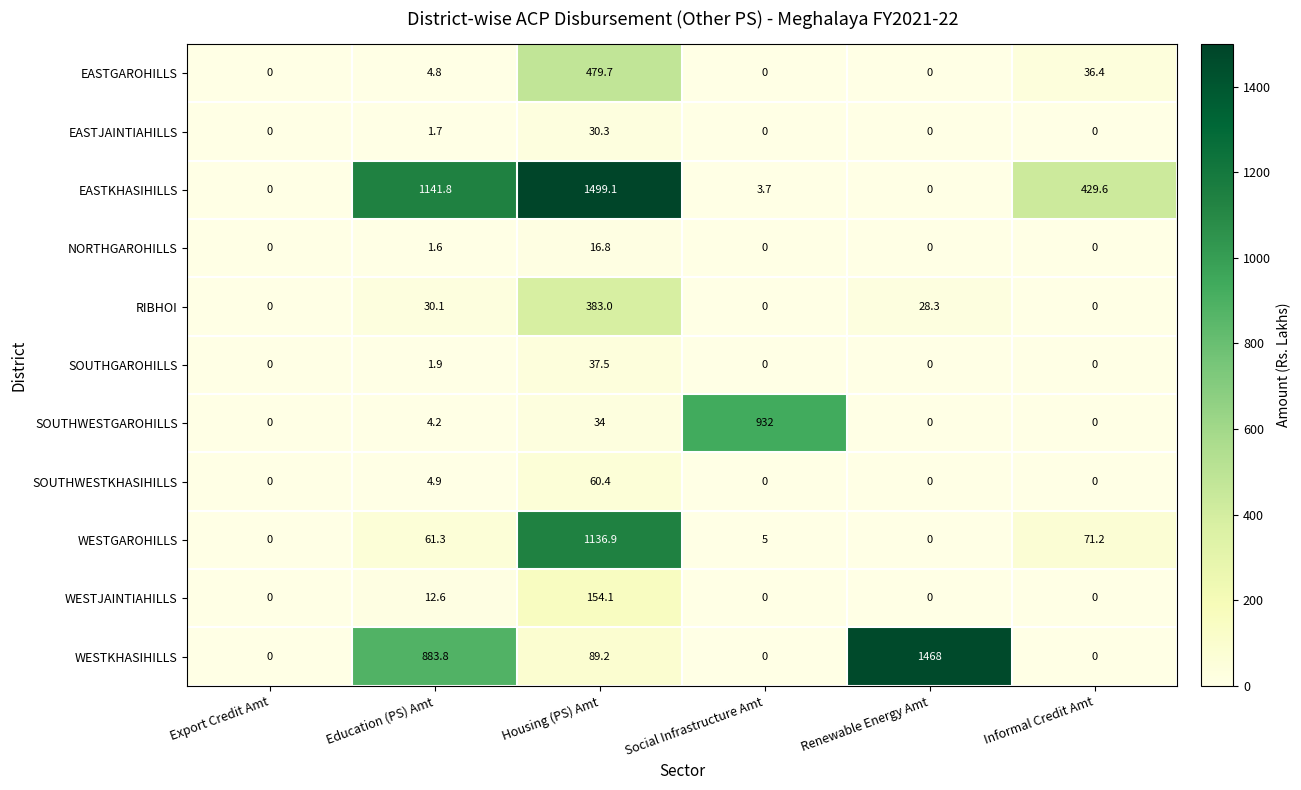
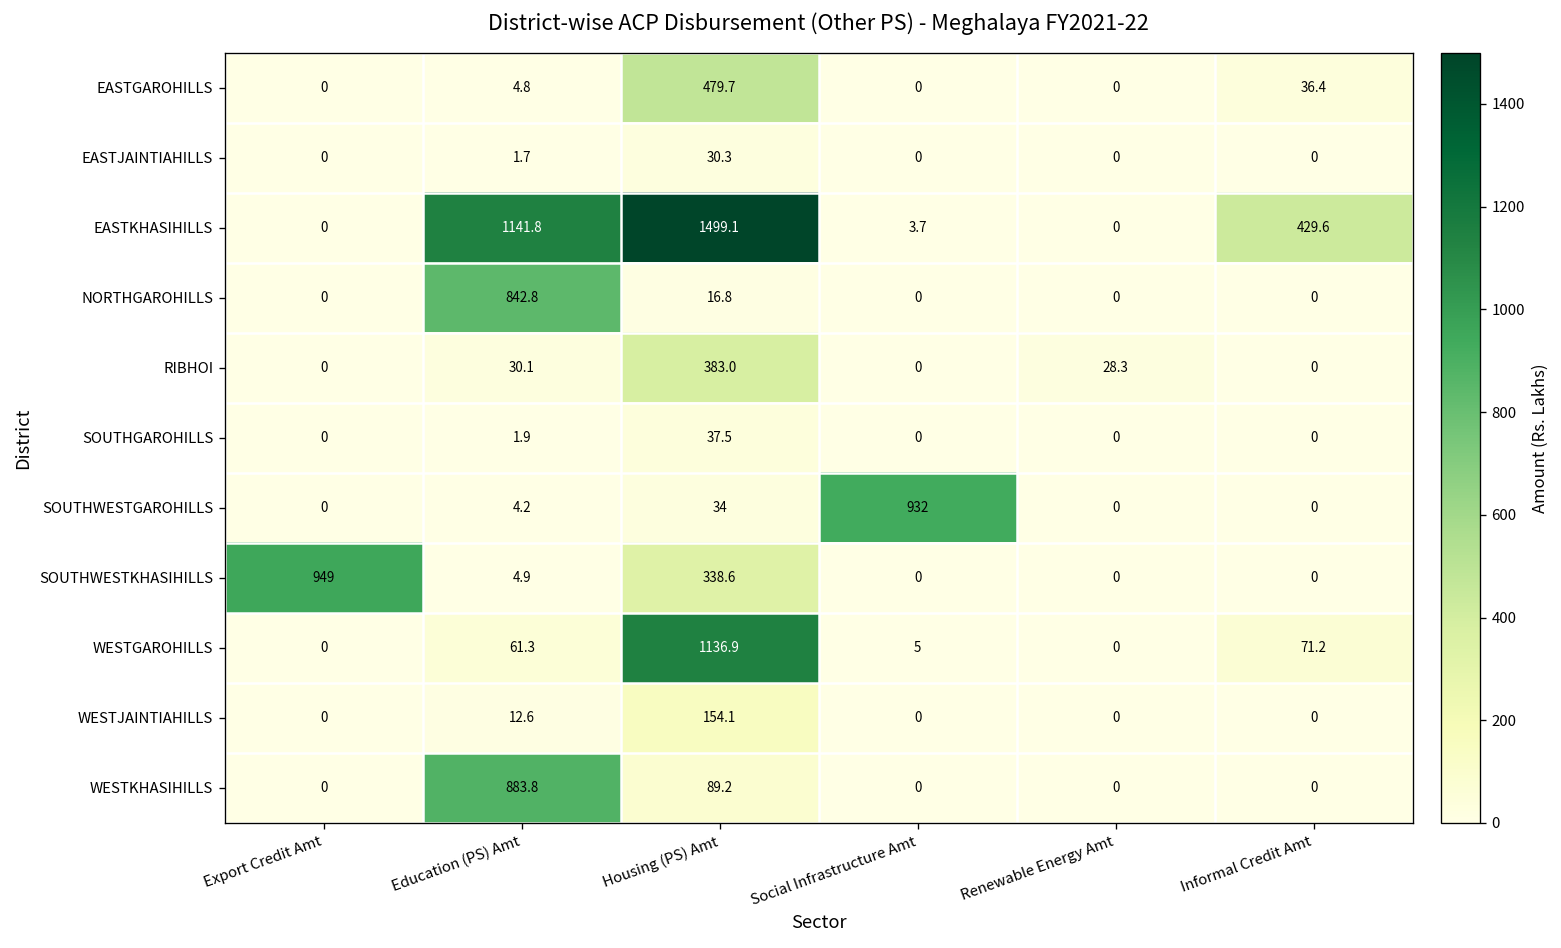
  {
    "EASTGAROHILLS": {
      "Export Credit Amt": 0,
      "Education (PS) Amt": 4.8,
      "Housing (PS) Amt": 479.7,
      "Social Infrastructure Amt": 0,
      "Renewable Energy Amt": 0,
      "Informal Credit Amt": 36.4
    },
    "EASTJAINTIAHILLS": {
      "Export Credit Amt": 0,
      "Education (PS) Amt": 1.7,
      "Housing (PS) Amt": 30.3,
      "Social Infrastructure Amt": 0,
      "Renewable Energy Amt": 0,
      "Informal Credit Amt": 0
    },
    "EASTKHASIHILLS": {
      "Export Credit Amt": 0,
      "Education (PS) Amt": 1141.8,
      "Housing (PS) Amt": 1499.1,
      "Social Infrastructure Amt": 3.7,
      "Renewable Energy Amt": 0,
      "Informal Credit Amt": 429.6
    },
    "NORTHGAROHILLS": {
      "Export Credit Amt": 0,
-     "Education (PS) Amt": 1.6,
+     "Education (PS) Amt": 842.8,
      "Housing (PS) Amt": 16.8,
      "Social Infrastructure Amt": 0,
      "Renewable Energy Amt": 0,
      "Informal Credit Amt": 0
    },
    "RIBHOI": {
      "Export Credit Amt": 0,
      "Education (PS) Amt": 30.1,
      "Housing (PS) Amt": 383.0,
      "Social Infrastructure Amt": 0,
      "Renewable Energy Amt": 28.3,
      "Informal Credit Amt": 0
    },
    "SOUTHGAROHILLS": {
      "Export Credit Amt": 0,
      "Education (PS) Amt": 1.9,
      "Housing (PS) Amt": 37.5,
      "Social Infrastructure Amt": 0,
      "Renewable Energy Amt": 0,
      "Informal Credit Amt": 0
    },
    "SOUTHWESTGAROHILLS": {
      "Export Credit Amt": 0,
      "Education (PS) Amt": 4.2,
      "Housing (PS) Amt": 34,
      "Social Infrastructure Amt": 932,
      "Renewable Energy Amt": 0,
      "Informal Credit Amt": 0
    },
    "SOUTHWESTKHASIHILLS": {
-     "Export Credit Amt": 0,
+     "Export Credit Amt": 949,
      "Education (PS) Amt": 4.9,
-     "Housing (PS) Amt": 60.4,
+     "Housing (PS) Amt": 338.6,
      "Social Infrastructure Amt": 0,
      "Renewable Energy Amt": 0,
      "Informal Credit Amt": 0
    },
    "WESTGAROHILLS": {
      "Export Credit Amt": 0,
      "Education (PS) Amt": 61.3,
      "Housing (PS) Amt": 1136.9,
      "Social Infrastructure Amt": 5,
      "Renewable Energy Amt": 0,
      "Informal Credit Amt": 71.2
    },
    "WESTJAINTIAHILLS": {
      "Export Credit Amt": 0,
      "Education (PS) Amt": 12.6,
      "Housing (PS) Amt": 154.1,
      "Social Infrastructure Amt": 0,
      "Renewable Energy Amt": 0,
      "Informal Credit Amt": 0
    },
    "WESTKHASIHILLS": {
      "Export Credit Amt": 0,
      "Education (PS) Amt": 883.8,
      "Housing (PS) Amt": 89.2,
      "Social Infrastructure Amt": 0,
-     "Renewable Energy Amt": 1468,
+     "Renewable Energy Amt": 0,
      "Informal Credit Amt": 0
    }
  }
